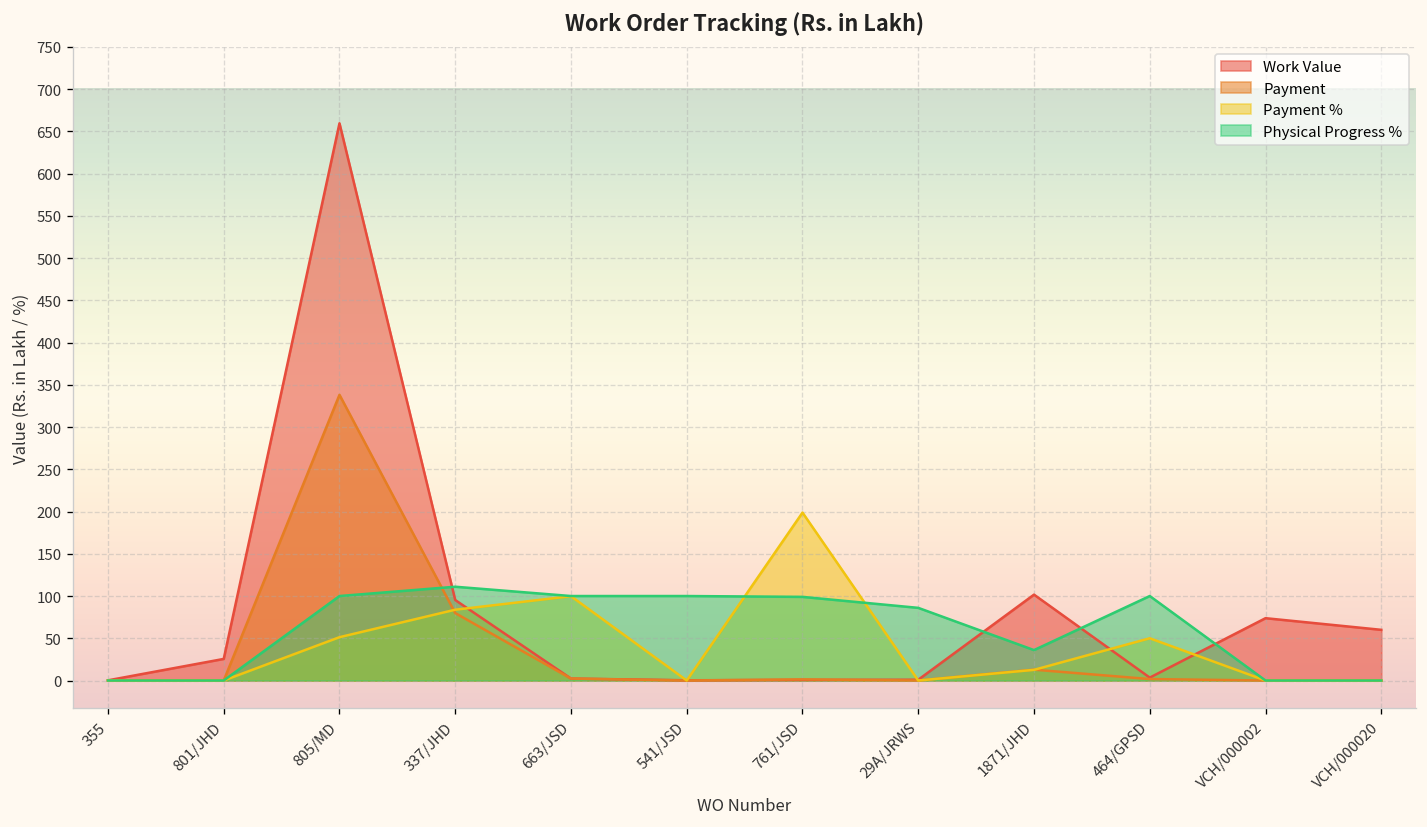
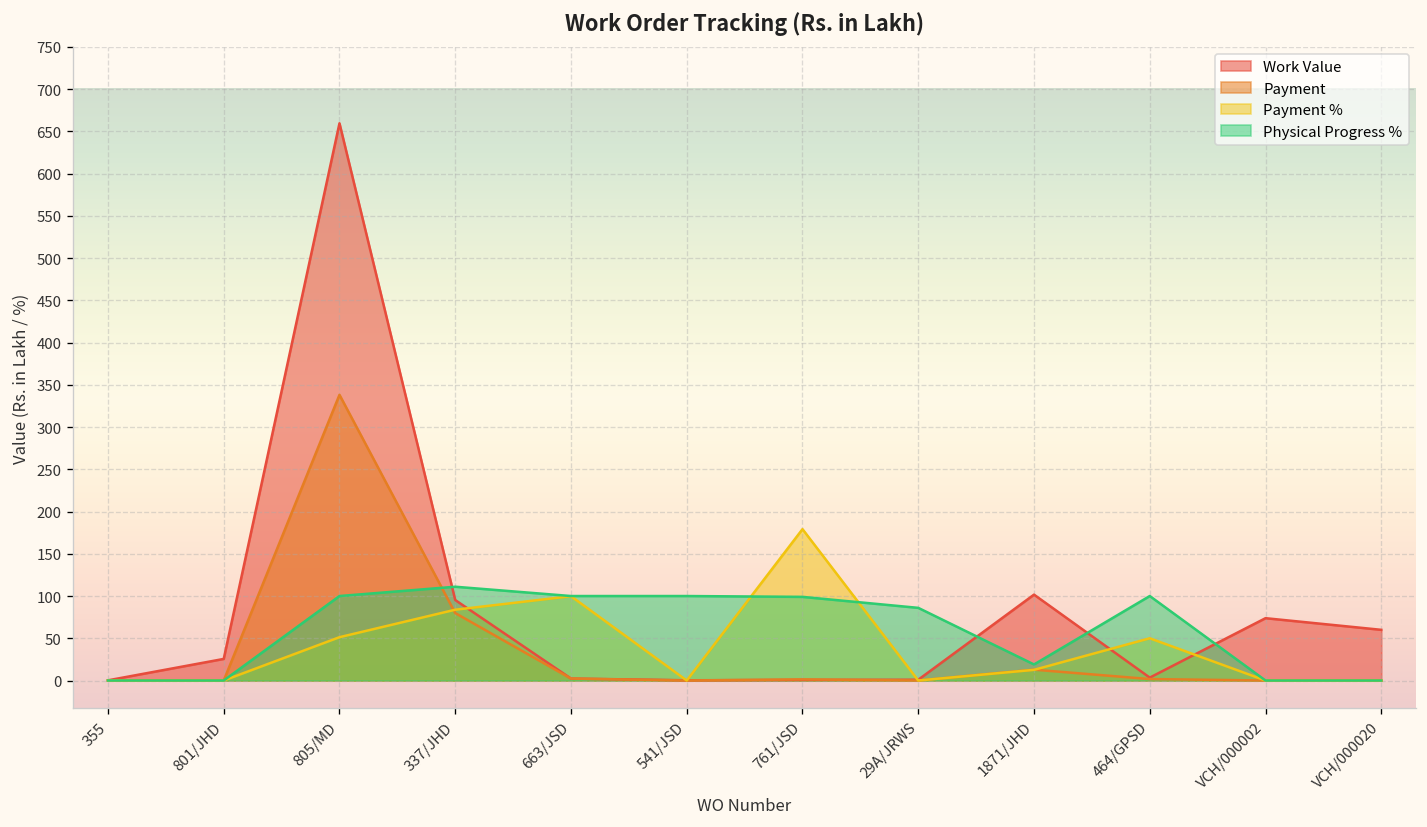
  {
    "Payment %": {
      "805/MD": 50,
      "337/JHD": 80,
-     "761/JSD": 200,
+     "761/JSD": 180,
      "464/GPSD": 50
    },
    "Physical Progress %": {
      "805/MD": 100,
      "337/JHD": 110,
      "541/JSD": 100,
      "761/JSD": 100,
      "29A/JRWS": 90,
-     "1871/JHD": 40,
+     "1871/JHD": 20,
      "464/GPSD": 100
    }
  }
